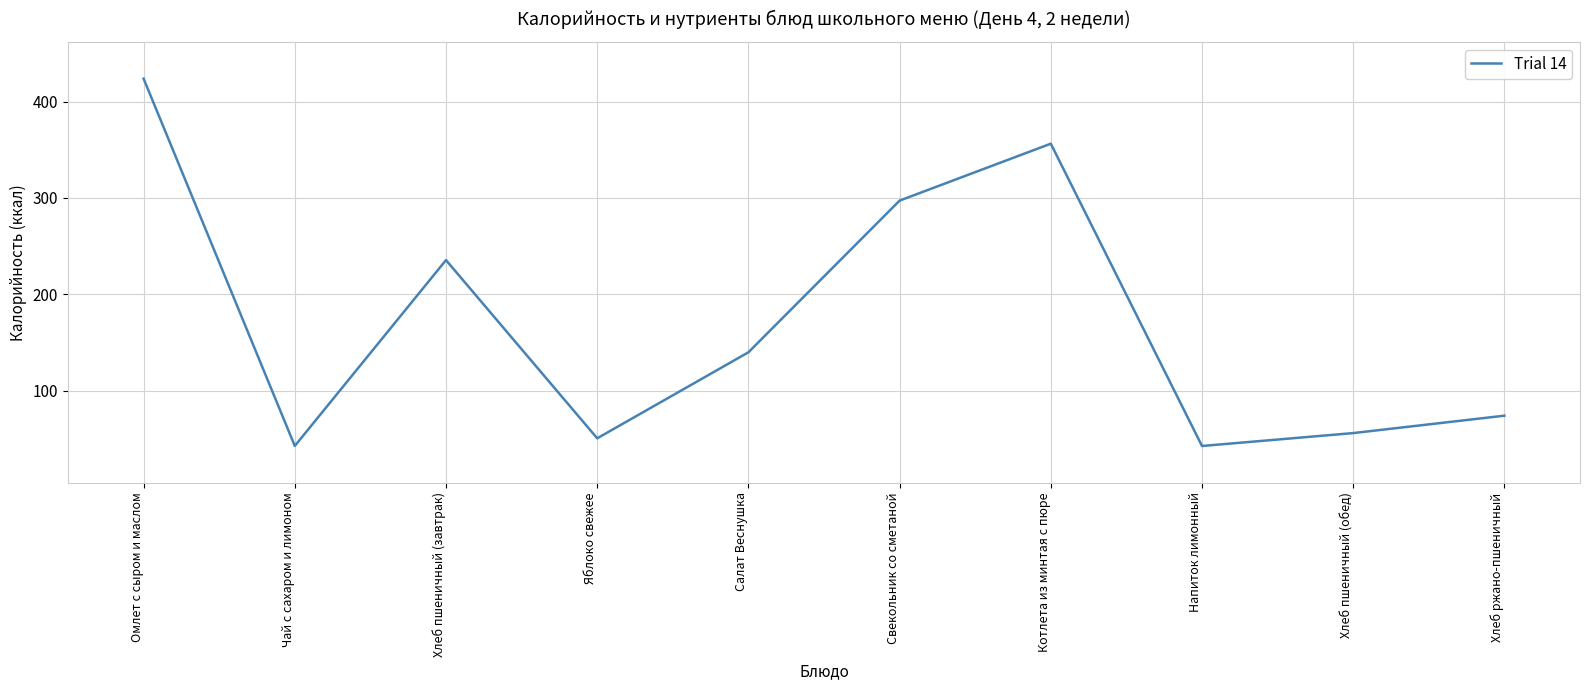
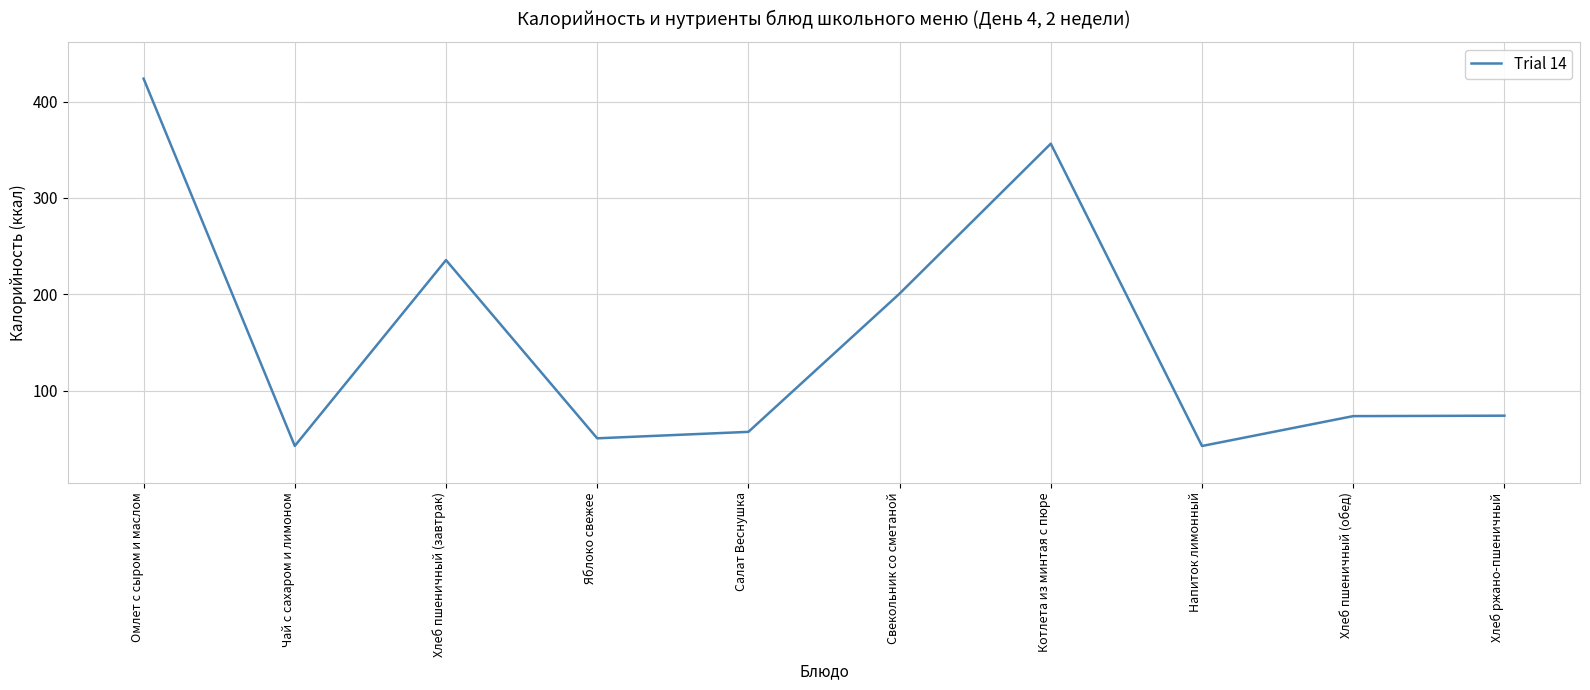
  {
    "Омлет с сыром и маслом": 420,
    "Чай с сахаром и лимоном": 40,
    "Хлеб пшеничный (завтрак)": 240,
    "Яблоко свежее": 50,
-   "Салат Веснушка": 140,
-   "Свекольник со сметаной": 300,
+   "Салат Веснушка": 60,
+   "Свекольник со сметаной": 200,
    "Котлета из минтая с пюре": 360,
    "Напиток лимонный": 40,
-   "Хлеб пшеничный (обед)": 60,
+   "Хлеб пшеничный (обед)": 70,
    "Хлеб ржано-пшеничный": 70
  }
